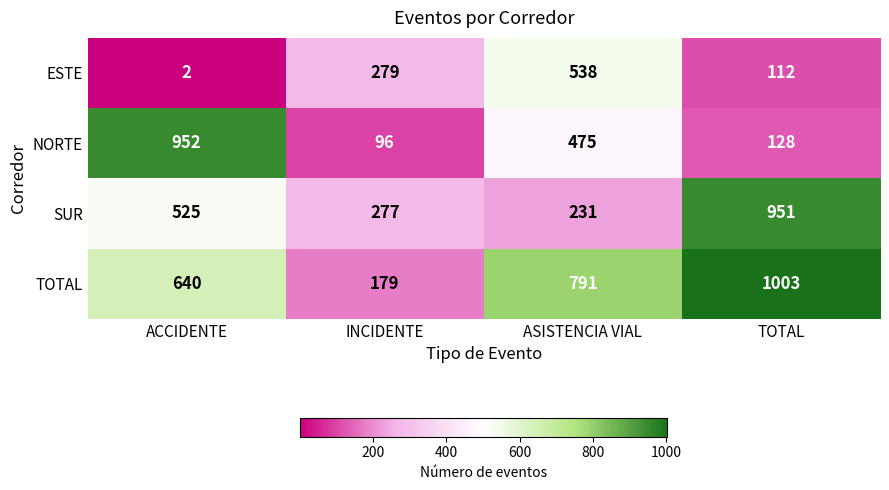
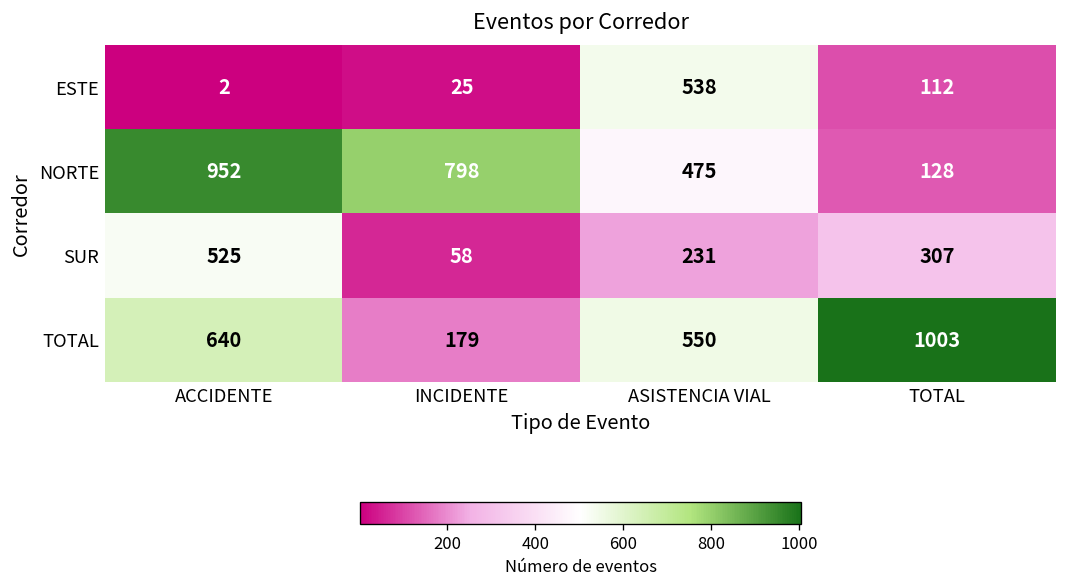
  {
    "ESTE": {
      "ACCIDENTE": 2,
-     "INCIDENTE": 279,
+     "INCIDENTE": 25,
      "ASISTENCIA VIAL": 538,
      "TOTAL": 112
    },
    "NORTE": {
      "ACCIDENTE": 952,
-     "INCIDENTE": 96,
+     "INCIDENTE": 798,
      "ASISTENCIA VIAL": 475,
      "TOTAL": 128
    },
    "SUR": {
      "ACCIDENTE": 525,
-     "INCIDENTE": 277,
+     "INCIDENTE": 58,
      "ASISTENCIA VIAL": 231,
-     "TOTAL": 951
+     "TOTAL": 307
    },
    "TOTAL": {
      "ACCIDENTE": 640,
      "INCIDENTE": 179,
-     "ASISTENCIA VIAL": 791,
+     "ASISTENCIA VIAL": 550,
      "TOTAL": 1003
    }
  }
